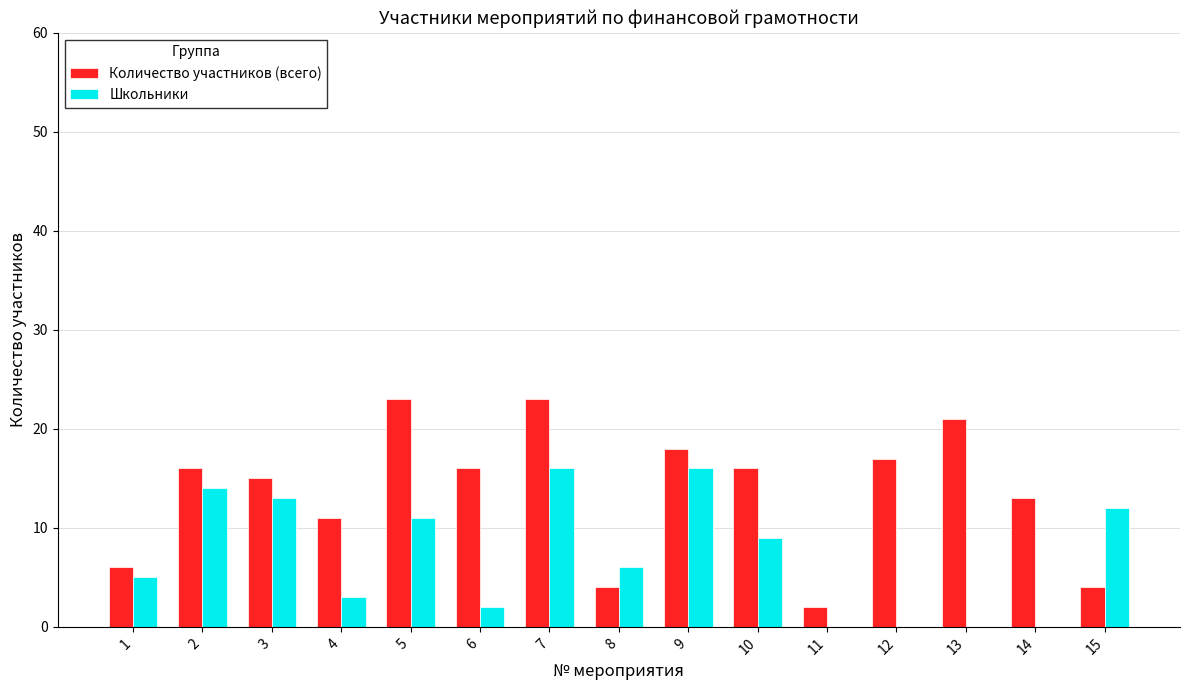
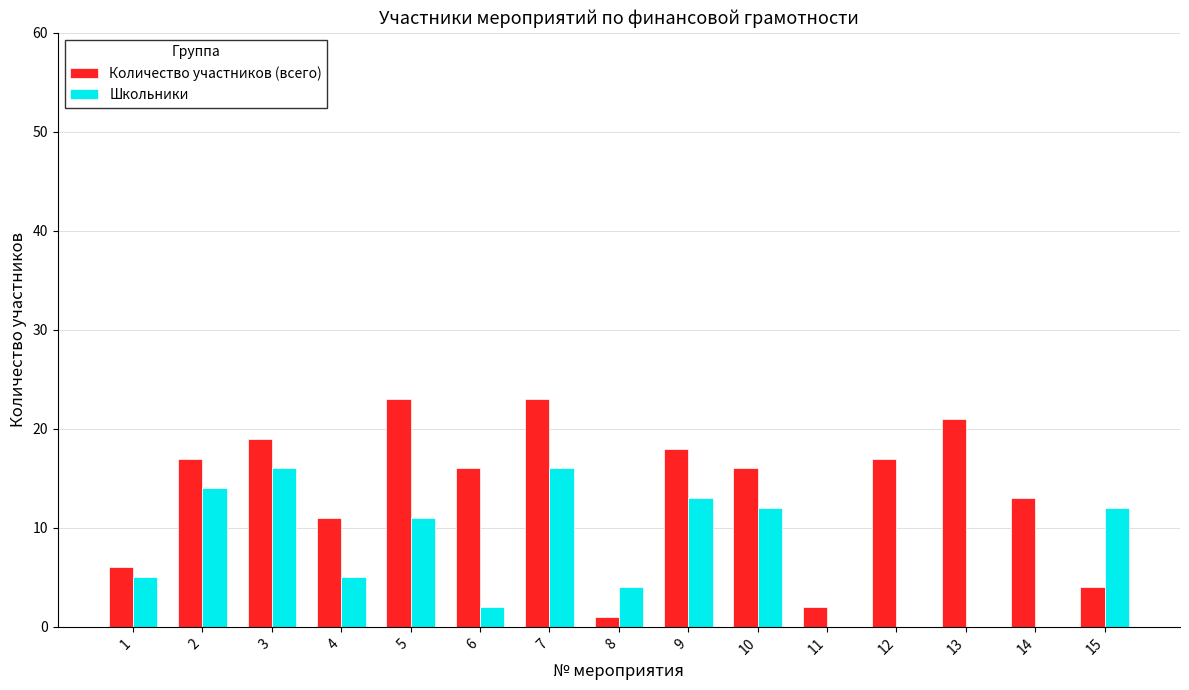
  {
    "Количество участников (всего)": {
      "1": 6,
-     "2": 16,
-     "3": 15,
+     "2": 17,
+     "3": 19,
      "4": 11,
      "5": 23,
      "6": 16,
      "7": 23,
-     "8": 4,
+     "8": 1,
      "9": 18,
      "10": 16,
      "11": 2,
      "12": 17,
      "13": 21,
      "14": 13,
      "15": 4
    },
    "Школьники": {
      "1": 5,
      "2": 14,
-     "3": 13,
-     "4": 3,
+     "3": 16,
+     "4": 5,
      "5": 11,
      "6": 2,
      "7": 16,
-     "8": 6,
-     "9": 16,
-     "10": 9,
+     "8": 4,
+     "9": 13,
+     "10": 12,
      "11": 0,
      "12": 0,
      "13": 0,
      "14": 0,
      "15": 12
    }
  }
